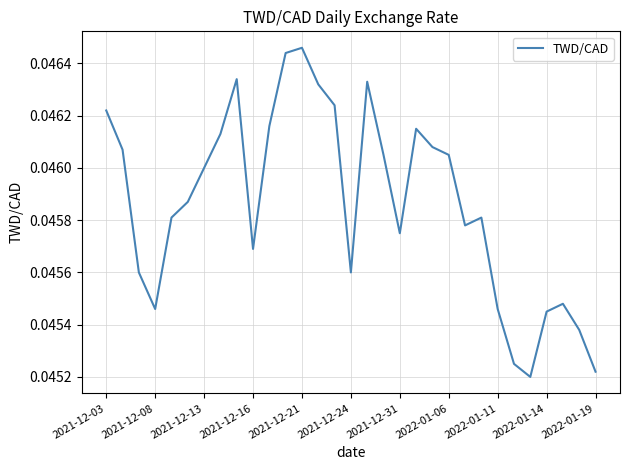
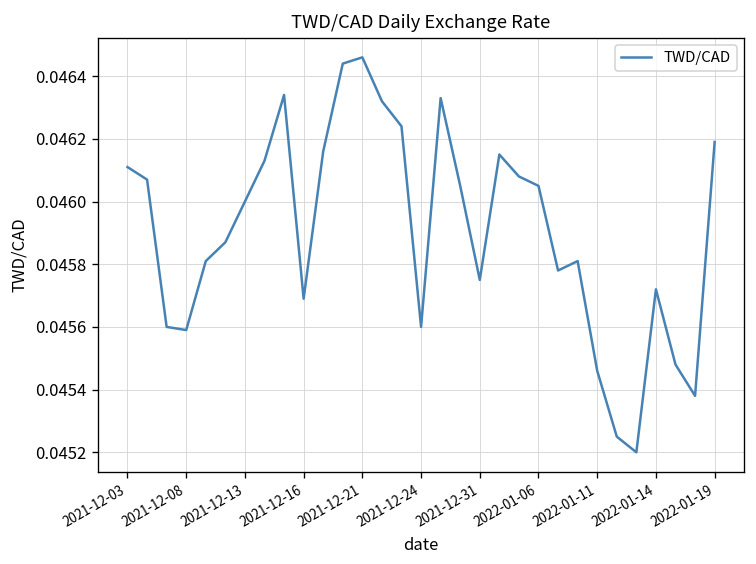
  {
-   "2021-12-03": 0.04622,
-   "2021-12-08": 0.04546,
+   "2021-12-03": 0.04611,
+   "2021-12-08": 0.04559,
    "2021-12-13": 0.04600,
    "2021-12-16": 0.04569,
    "2021-12-21": 0.04646,
    "2021-12-24": 0.04560,
    "2021-12-31": 0.04575,
    "2022-01-06": 0.04605,
    "2022-01-11": 0.04546,
-   "2022-01-14": 0.04545,
-   "2022-01-19": 0.04522
+   "2022-01-14": 0.04572,
+   "2022-01-19": 0.04619
  }
